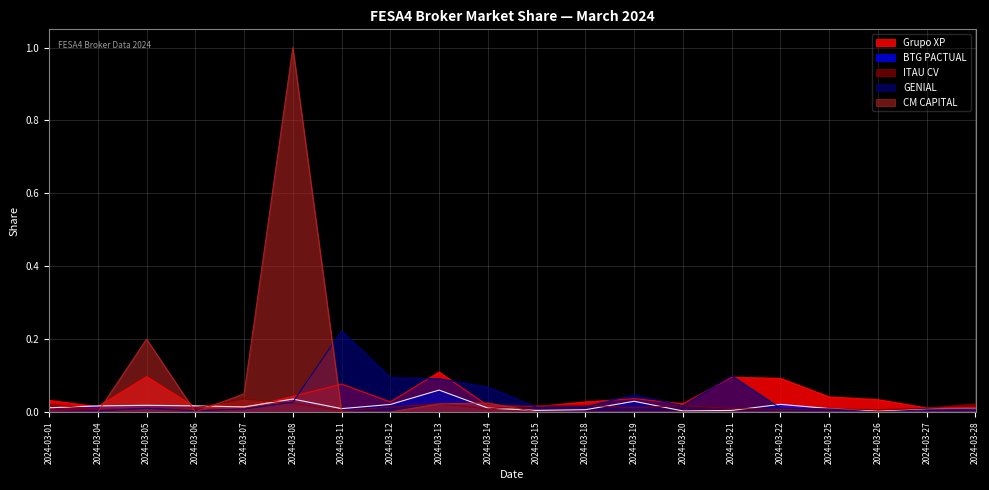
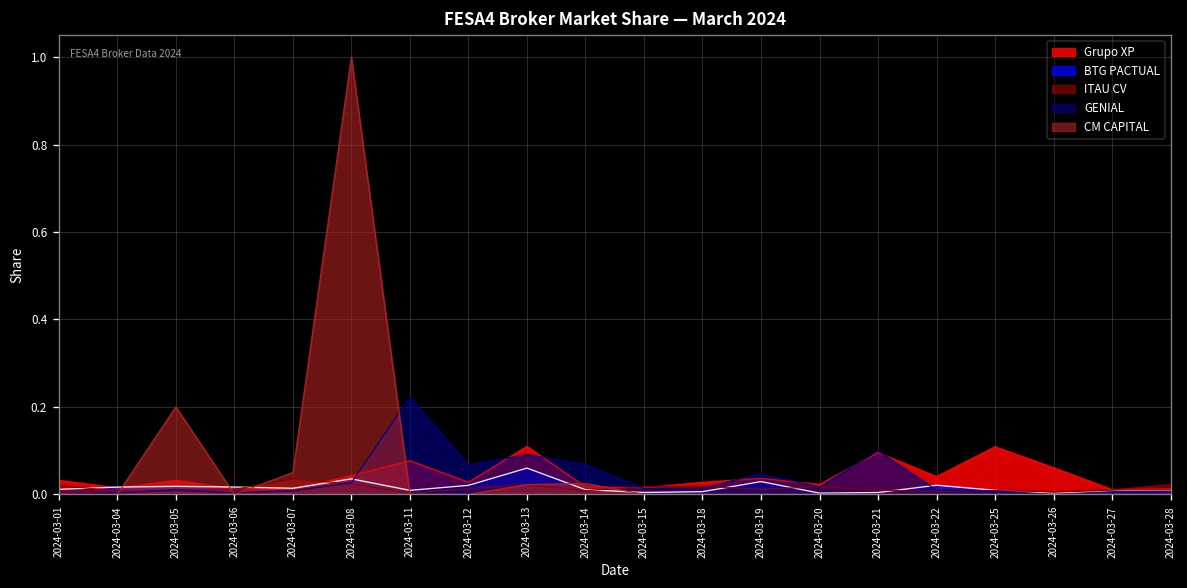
  {
    "Grupo XP": {
      "2024-03-01": 0.03,
-     "2024-03-05": 0.10,
+     "2024-03-05": 0.03,
      "2024-03-08": 0.04,
      "2024-03-11": 0.08,
      "2024-03-13": 0.11,
      "2024-03-18": 0.03,
      "2024-03-19": 0.04,
-     "2024-03-22": 0.09,
-     "2024-03-25": 0.04,
-     "2024-03-26": 0.03
+     "2024-03-22": 0.04,
+     "2024-03-25": 0.11,
+     "2024-03-26": 0.06
    },
    "BTG PACTUAL": {
      "2024-03-01": 0.01,
      "2024-03-05": 0.02,
      "2024-03-08": 0.04,
      "2024-03-13": 0.06,
      "2024-03-19": 0.03,
      "2024-03-22": 0.02
    },
    "GENIAL": {
      "2024-03-11": 0.22,
-     "2024-03-12": 0.09,
+     "2024-03-12": 0.07,
      "2024-03-13": 0.09,
      "2024-03-14": 0.07,
      "2024-03-19": 0.05
    }
  }
